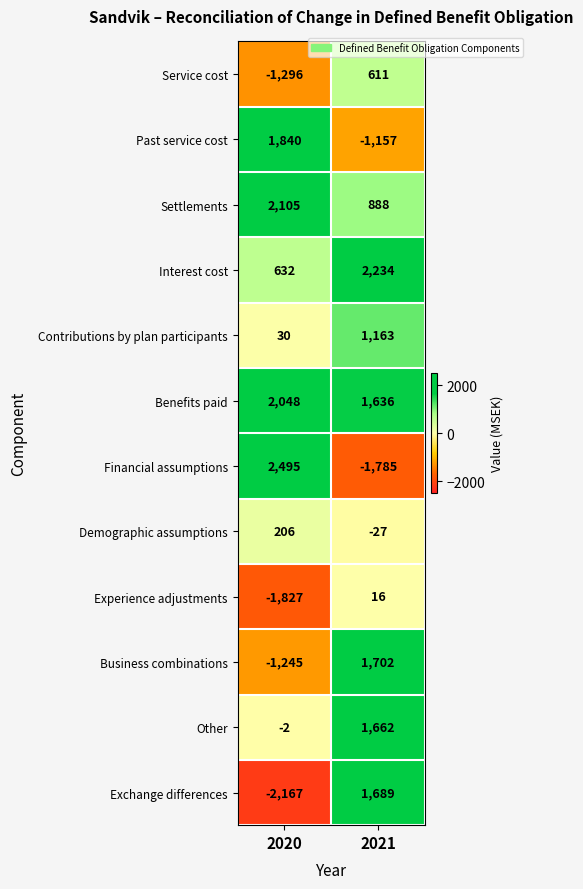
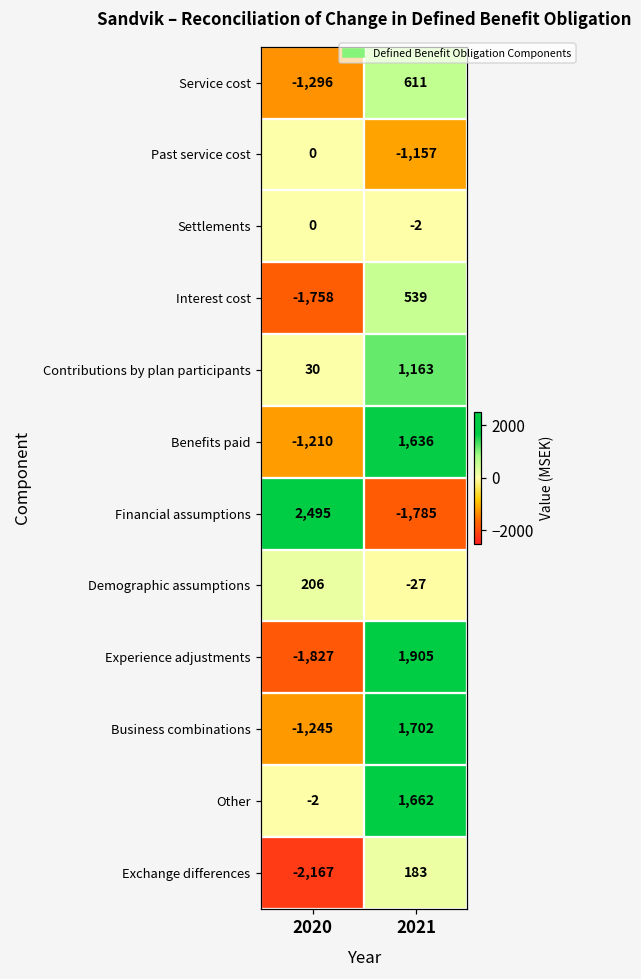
  {
    "Service cost": {
      "2020": "-1,296",
      "2021": "611"
    },
    "Past service cost": {
-     "2020": "1,840",
+     "2020": "0",
      "2021": "-1,157"
    },
    "Settlements": {
-     "2020": "2,105",
-     "2021": "888"
+     "2020": "0",
+     "2021": "-2"
    },
    "Interest cost": {
-     "2020": "632",
-     "2021": "2,234"
+     "2020": "-1,758",
+     "2021": "539"
    },
    "Contributions by plan participants": {
      "2020": "30",
      "2021": "1,163"
    },
    "Benefits paid": {
-     "2020": "2,048",
+     "2020": "-1,210",
      "2021": "1,636"
    },
    "Financial assumptions": {
      "2020": "2,495",
      "2021": "-1,785"
    },
    "Demographic assumptions": {
      "2020": "206",
      "2021": "-27"
    },
    "Experience adjustments": {
      "2020": "-1,827",
-     "2021": "16"
+     "2021": "1,905"
    },
    "Business combinations": {
      "2020": "-1,245",
      "2021": "1,702"
    },
    "Other": {
      "2020": "-2",
      "2021": "1,662"
    },
    "Exchange differences": {
      "2020": "-2,167",
-     "2021": "1,689"
+     "2021": "183"
    }
  }
